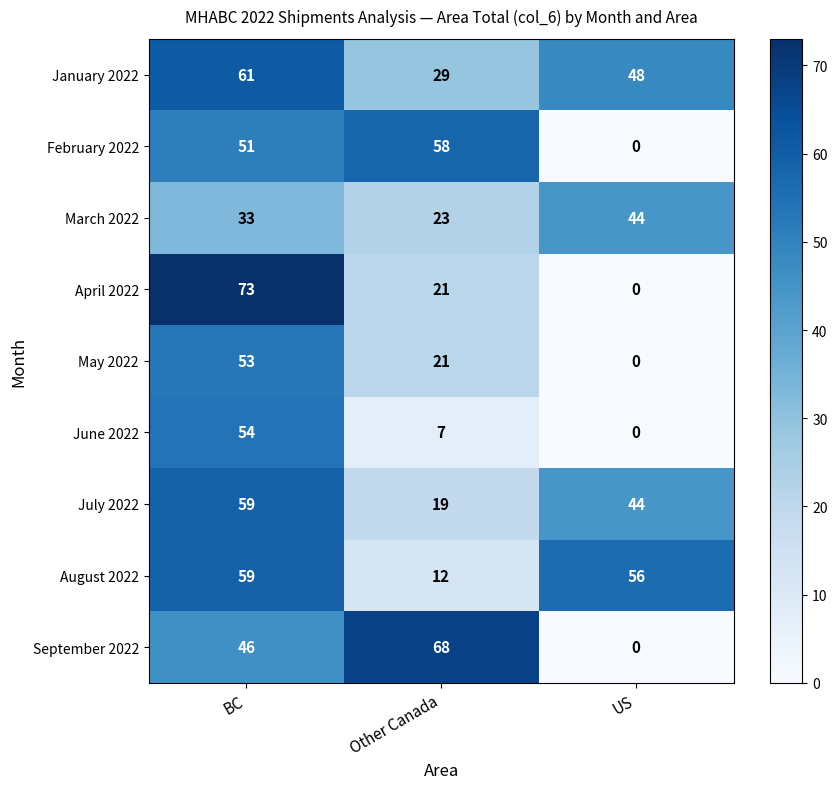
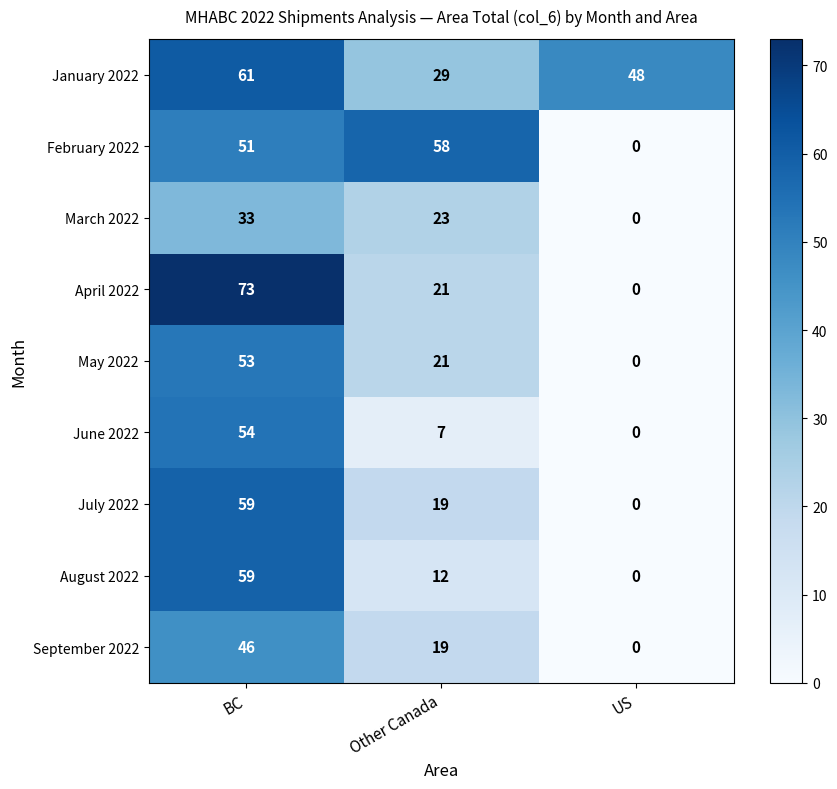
  {
    "January 2022": {
      "BC": 61,
      "Other Canada": 29,
      "US": 48
    },
    "February 2022": {
      "BC": 51,
      "Other Canada": 58,
      "US": 0
    },
    "March 2022": {
      "BC": 33,
      "Other Canada": 23,
-     "US": 44
+     "US": 0
    },
    "April 2022": {
      "BC": 73,
      "Other Canada": 21,
      "US": 0
    },
    "May 2022": {
      "BC": 53,
      "Other Canada": 21,
      "US": 0
    },
    "June 2022": {
      "BC": 54,
      "Other Canada": 7,
      "US": 0
    },
    "July 2022": {
      "BC": 59,
      "Other Canada": 19,
-     "US": 44
+     "US": 0
    },
    "August 2022": {
      "BC": 59,
      "Other Canada": 12,
-     "US": 56
+     "US": 0
    },
    "September 2022": {
      "BC": 46,
-     "Other Canada": 68,
+     "Other Canada": 19,
      "US": 0
    }
  }
